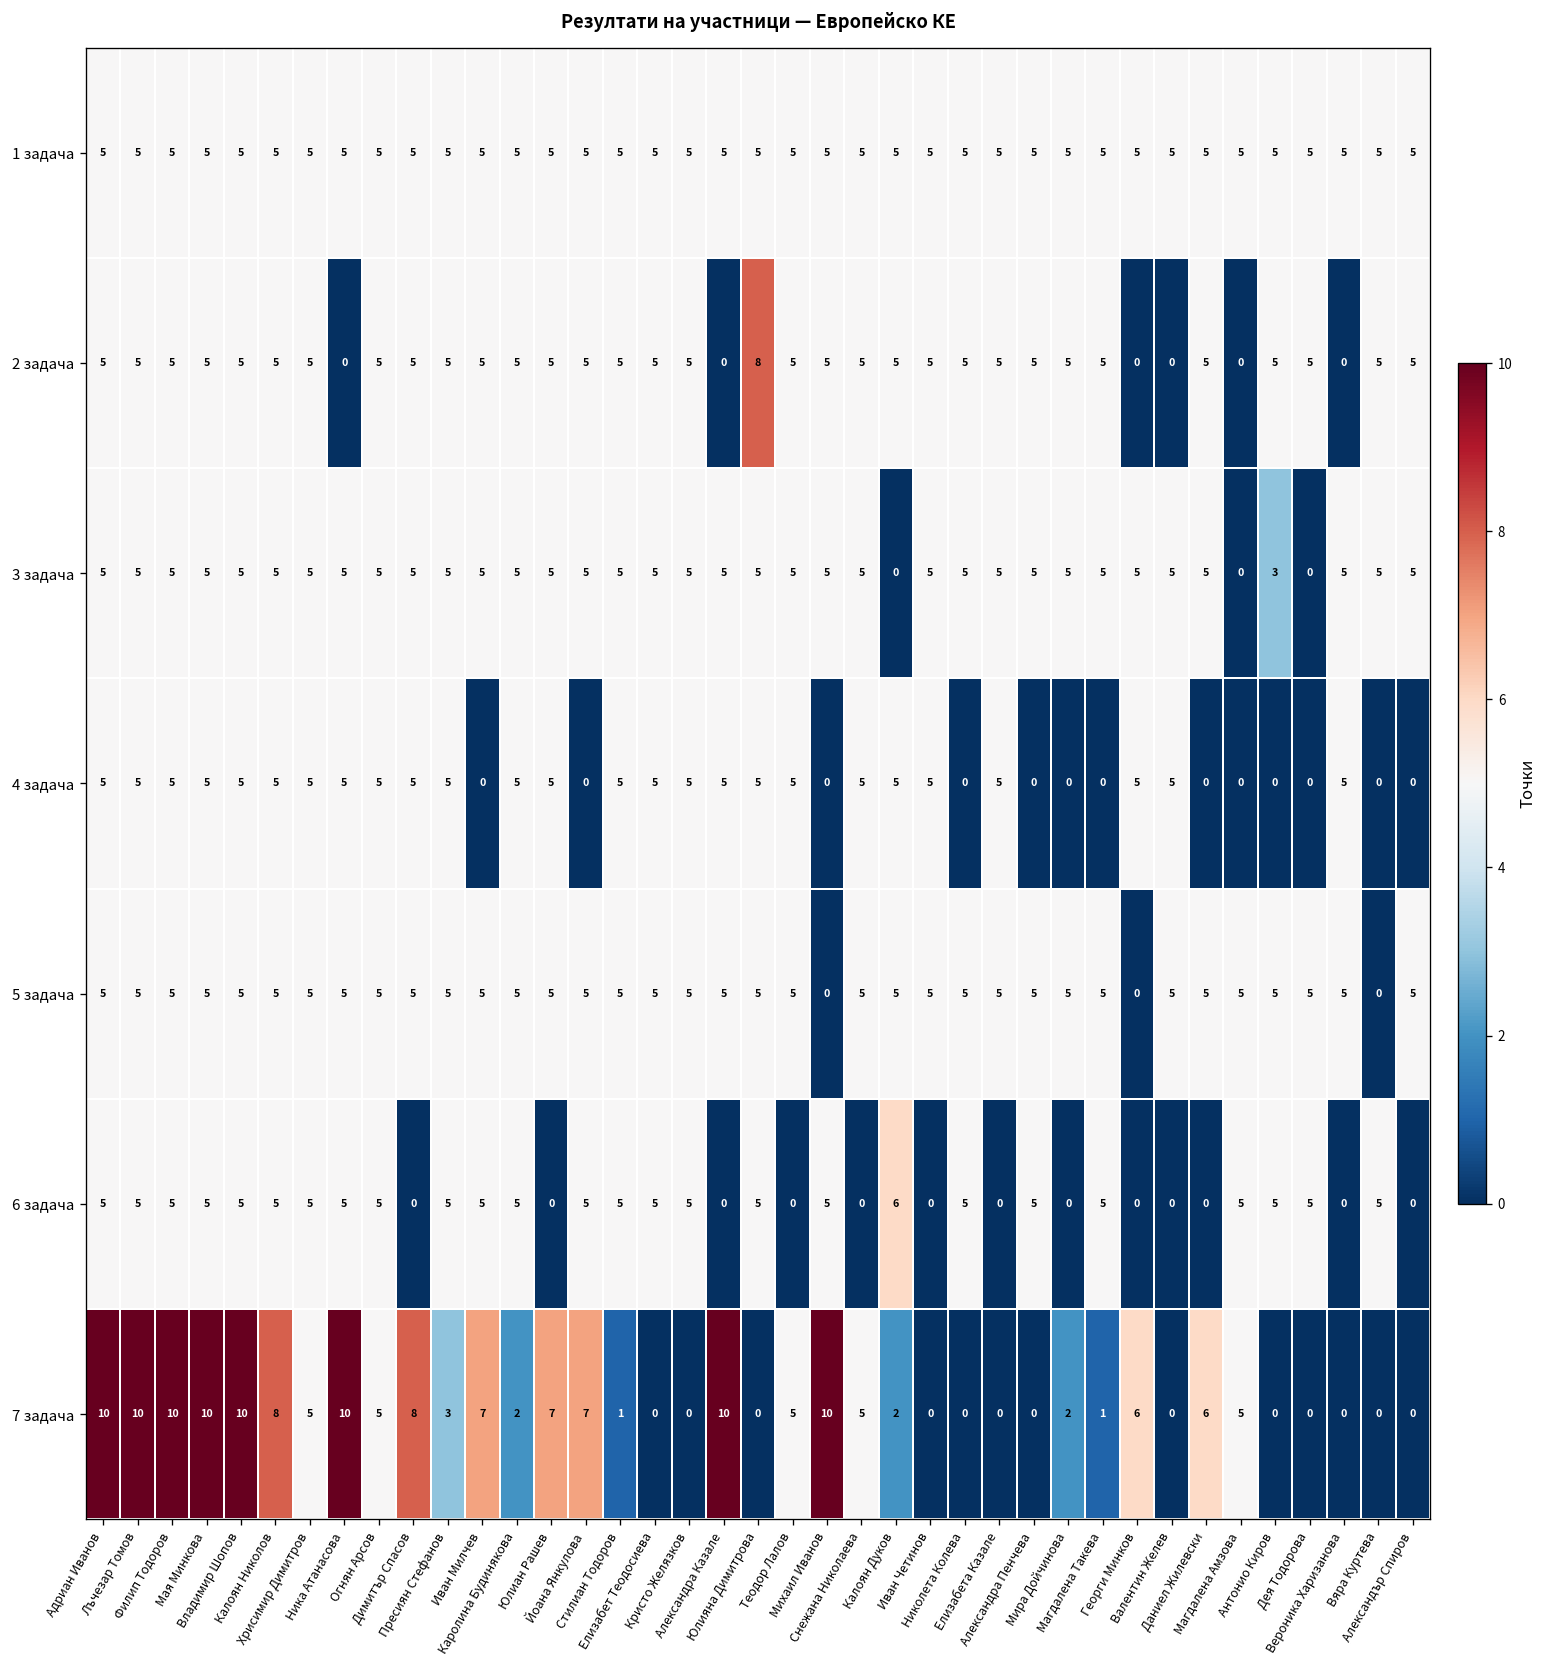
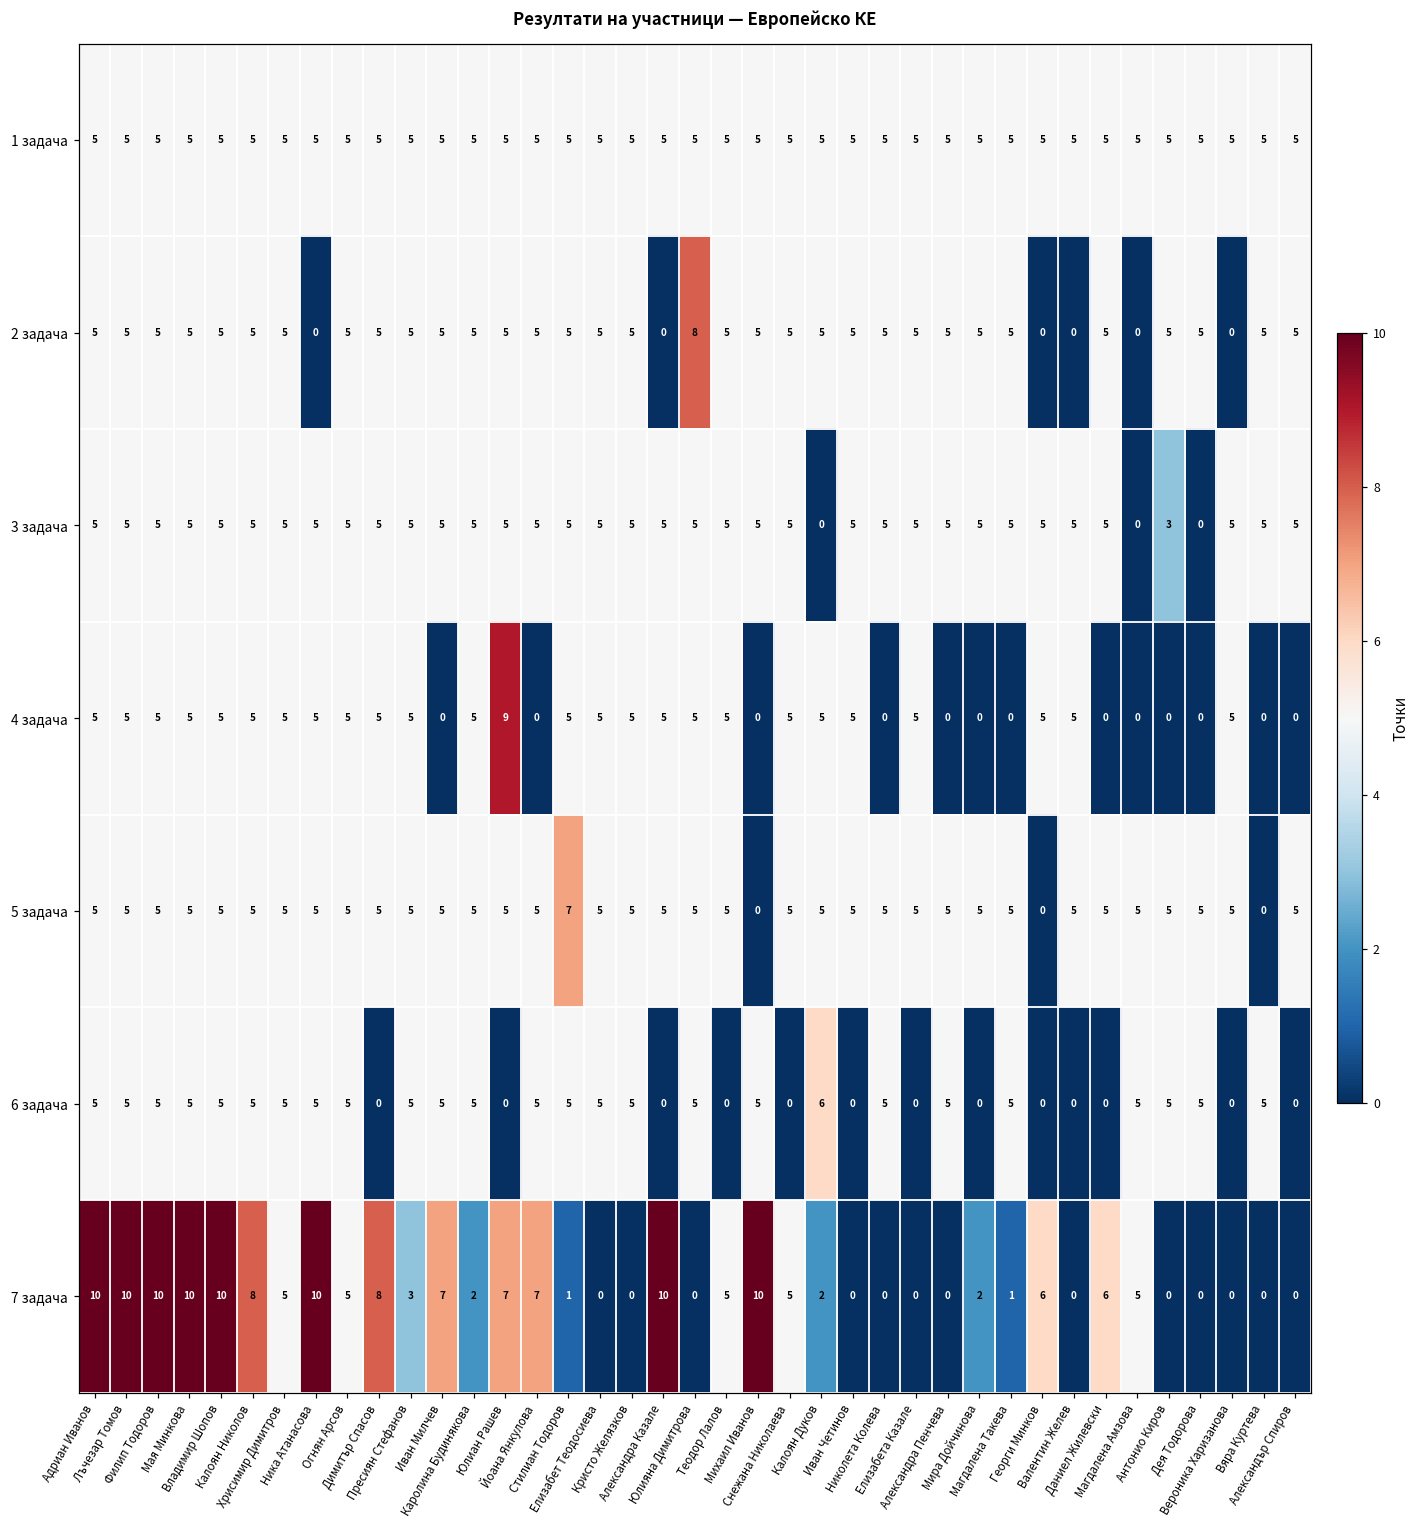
  {
    "4 задача": {
      "Адриан Иванов": 5,
      "Лъчезар Томов": 5,
      "Филип Тодоров": 5,
      "Мая Минкова": 5,
      "Владимир Шопов": 5,
      "Калоян Николов": 5,
      "Хрисимир Димитров": 5,
      "Ника Атанасова": 5,
      "Огнян Арсов": 5,
      "Димитър Спасов": 5,
      "Пресиян Стефанов": 5,
      "Иван Милчев": 0,
      "Каролина Будинякова": 5,
-     "Юлиан Рашев": 5,
+     "Юлиан Рашев": 9,
      "Йоана Янкулова": 0,
      "Стилиан Тодоров": 5,
      "Елизабет Теодосиева": 5,
      "Кристо Желязков": 5,
      "Александра Казале": 5,
      "Юлияна Димитрова": 5,
      "Теодор Лалов": 5,
      "Михаил Иванов": 0,
      "Снежана Николаева": 5,
      "Калоян Дуков": 5,
      "Иван Четинов": 5,
      "Николета Колева": 0,
      "Елизабета Казале": 5,
      "Александра Пенчева": 0,
      "Мира Дойчинова": 0,
      "Магдалена Такева": 0,
      "Георги Минков": 5,
      "Валентин Желев": 5,
      "Даниел Жилевски": 0,
      "Магдалена Амзова": 0,
      "Антонио Киров": 0,
      "Дея Тодорова": 0,
      "Вероника Харизанова": 5,
      "Вяра Куртева": 0,
      "Александър Спиров": 0
    },
    "5 задача": {
      "Адриан Иванов": 5,
      "Лъчезар Томов": 5,
      "Филип Тодоров": 5,
      "Мая Минкова": 5,
      "Владимир Шопов": 5,
      "Калоян Николов": 5,
      "Хрисимир Димитров": 5,
      "Ника Атанасова": 5,
      "Огнян Арсов": 5,
      "Димитър Спасов": 5,
      "Пресиян Стефанов": 5,
      "Иван Милчев": 5,
      "Каролина Будинякова": 5,
      "Юлиан Рашев": 5,
      "Йоана Янкулова": 5,
-     "Стилиан Тодоров": 5,
+     "Стилиан Тодоров": 7,
      "Елизабет Теодосиева": 5,
      "Кристо Желязков": 5,
      "Александра Казале": 5,
      "Юлияна Димитрова": 5,
      "Теодор Лалов": 5,
      "Михаил Иванов": 0,
      "Снежана Николаева": 5,
      "Калоян Дуков": 5,
      "Иван Четинов": 5,
      "Николета Колева": 5,
      "Елизабета Казале": 5,
      "Александра Пенчева": 5,
      "Мира Дойчинова": 5,
      "Магдалена Такева": 5,
      "Георги Минков": 0,
      "Валентин Желев": 5,
      "Даниел Жилевски": 5,
      "Магдалена Амзова": 5,
      "Антонио Киров": 5,
      "Дея Тодорова": 5,
      "Вероника Харизанова": 5,
      "Вяра Куртева": 0,
      "Александър Спиров": 5
    }
  }
